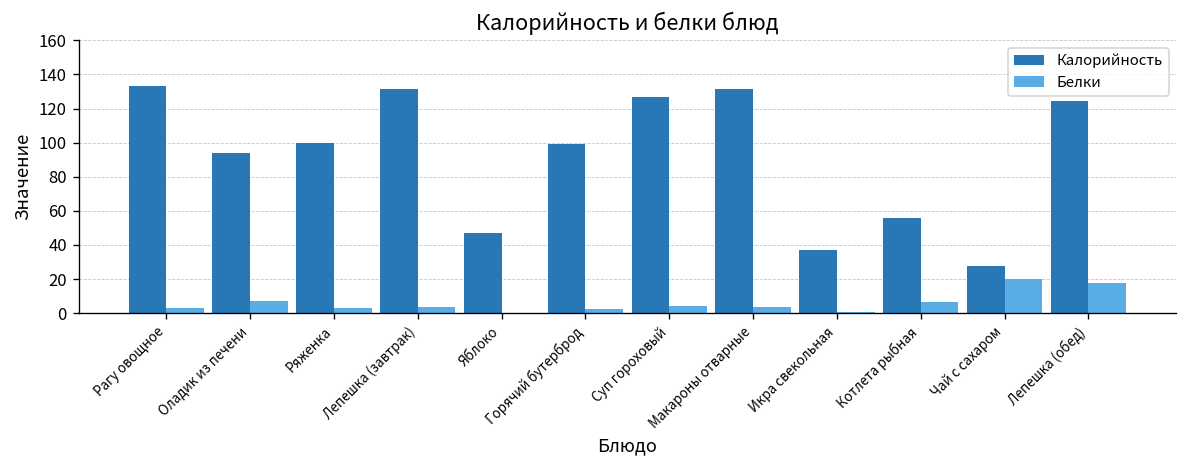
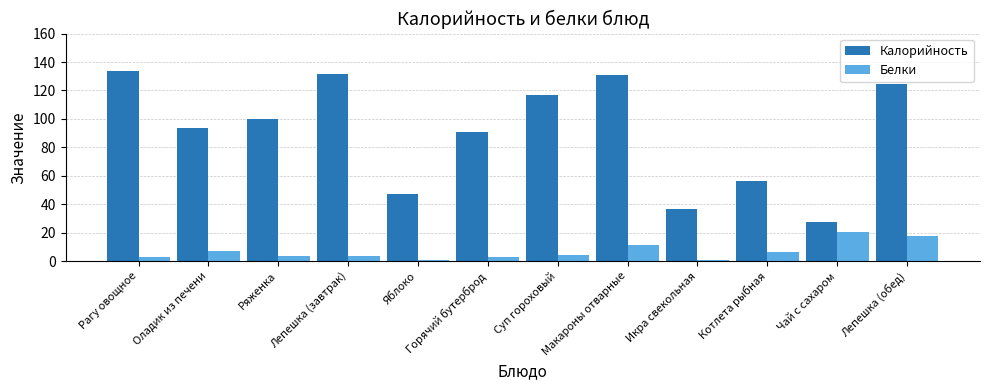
  {
    "Калорийность": {
      "Рагу овощное": 133,
      "Оладик из печени": 94,
      "Ряженка": 100,
      "Лепешка (завтрак)": 131,
      "Яблоко": 47,
-     "Горячий бутерброд": 99,
-     "Суп гороховый": 127,
+     "Горячий бутерброд": 91,
+     "Суп гороховый": 117,
      "Макароны отварные": 131,
      "Икра свекольная": 37,
      "Котлета рыбная": 56,
      "Чай с сахаром": 28,
      "Лепешка (обед)": 125
    },
    "Белки": {
      "Рагу овощное": 3,
      "Оладик из печени": 7,
      "Ряженка": 3,
      "Лепешка (завтрак)": 4,
      "Горячий бутерброд": 3,
      "Суп гороховый": 4,
-     "Макароны отварные": 4,
+     "Макароны отварные": 12,
      "Котлета рыбная": 7,
      "Чай с сахаром": 20,
      "Лепешка (обед)": 18
    }
  }
